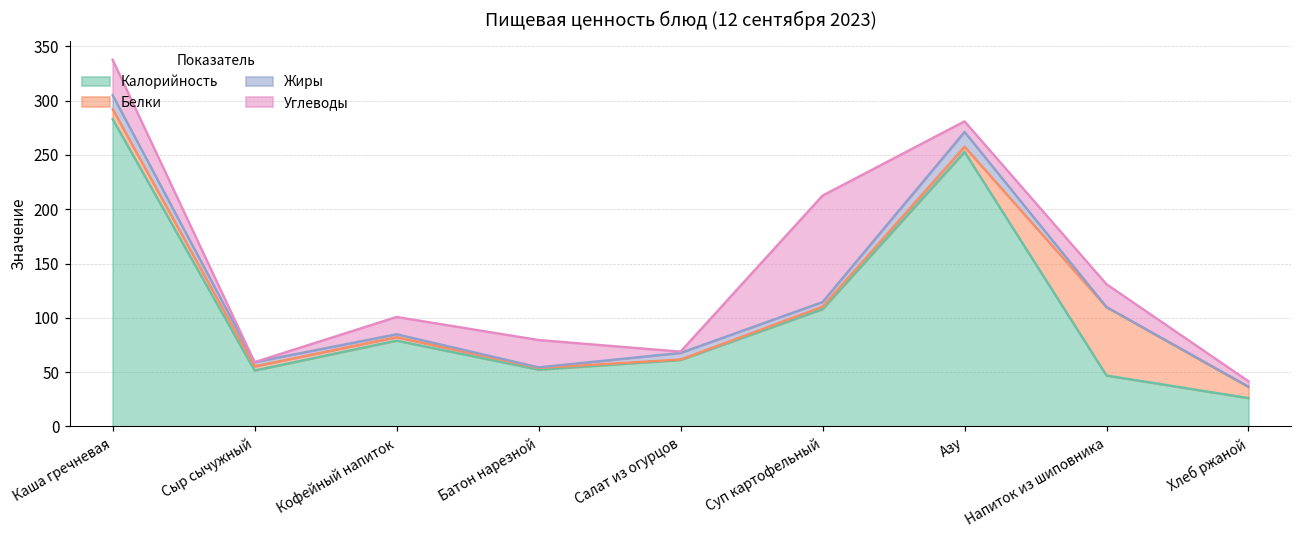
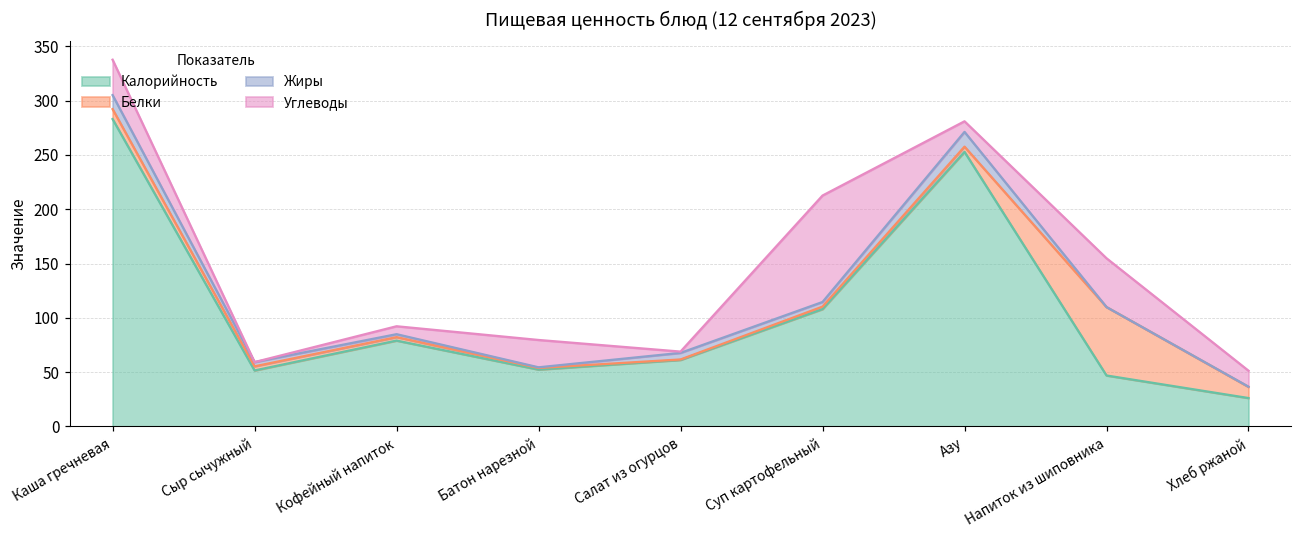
  {
    "Белки": {
      "Каша гречневая": 10,
      "Сыр сычужный": 0,
      "Кофейный напиток": 0,
      "Азу": 0
    },
    "Углеводы": {
      "Каша гречневая": 30,
-     "Кофейный напиток": 20,
+     "Кофейный напиток": 10,
      "Батон нарезной": 30,
      "Суп картофельный": 100,
      "Азу": 10,
-     "Напиток из шиповника": 20,
-     "Хлеб ржаной": 5
+     "Напиток из шиповника": 40,
+     "Хлеб ржаной": 15
    }
  }
